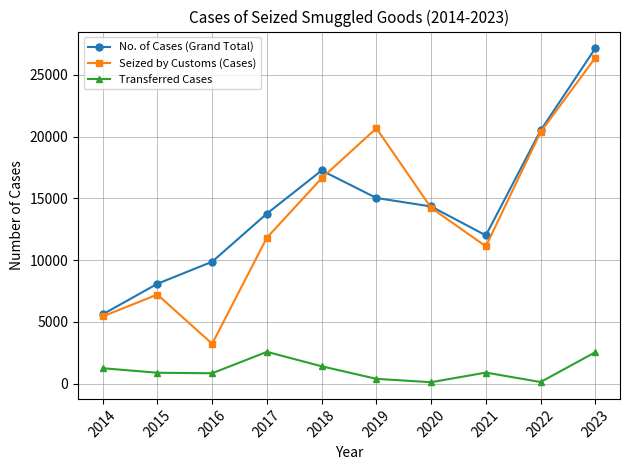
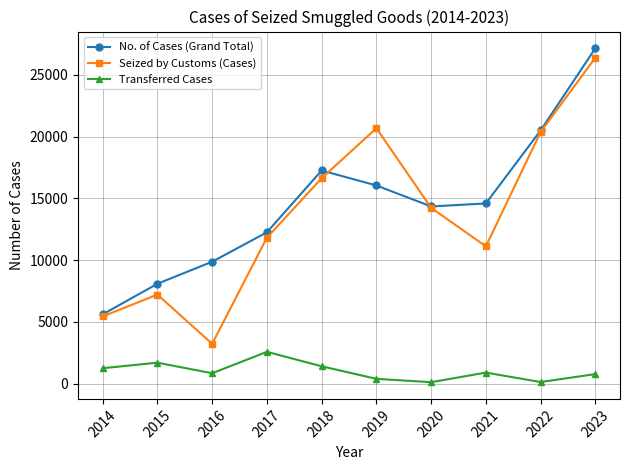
  {
    "No. of Cases (Grand Total)": {
      "2015": 8100,
      "2016": 9900,
-     "2017": 13800,
+     "2017": 12200,
      "2018": 17300,
-     "2019": 15000,
-     "2021": 12000,
+     "2019": 16000,
+     "2021": 14600,
      "2023": 27100
    },
    "Seized by Customs (Cases)": {
      "2015": 7200,
      "2016": 3200,
      "2017": 11800,
      "2018": 16600,
      "2019": 20700,
      "2021": 11100,
      "2023": 26400
    },
    "Transferred Cases": {
      "2014": 1200,
-     "2015": 900,
+     "2015": 1700,
      "2016": 800,
      "2017": 2600,
      "2018": 1400,
      "2019": 400,
      "2020": 100,
      "2021": 900,
      "2022": 100,
-     "2023": 2500
+     "2023": 800
    }
  }
